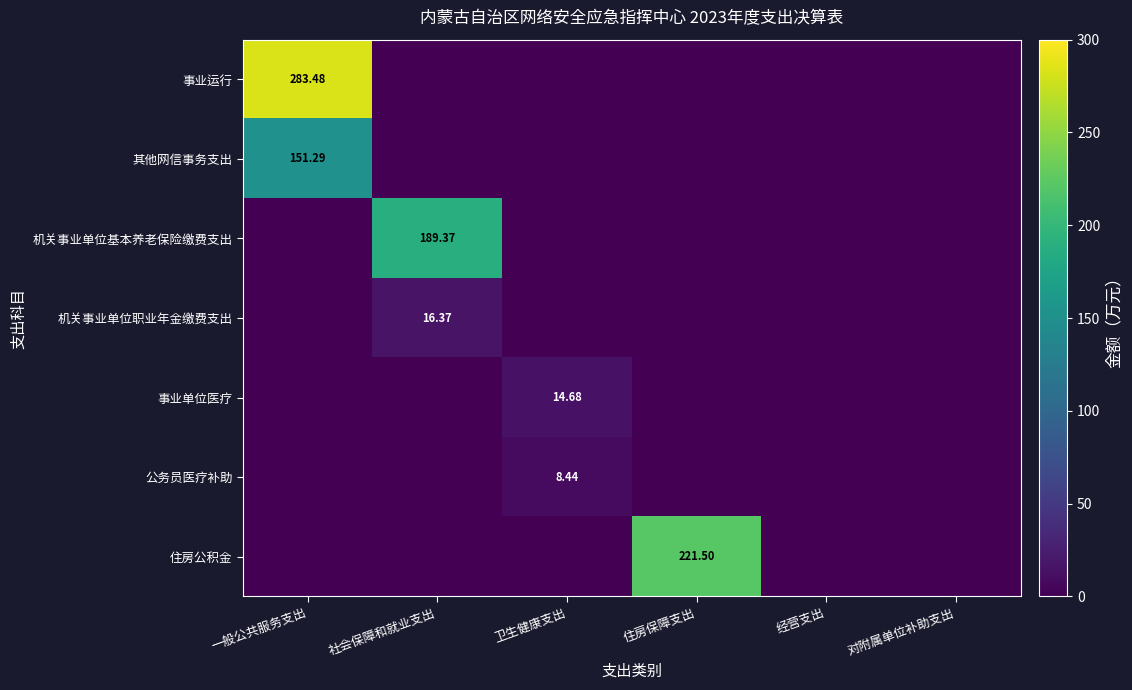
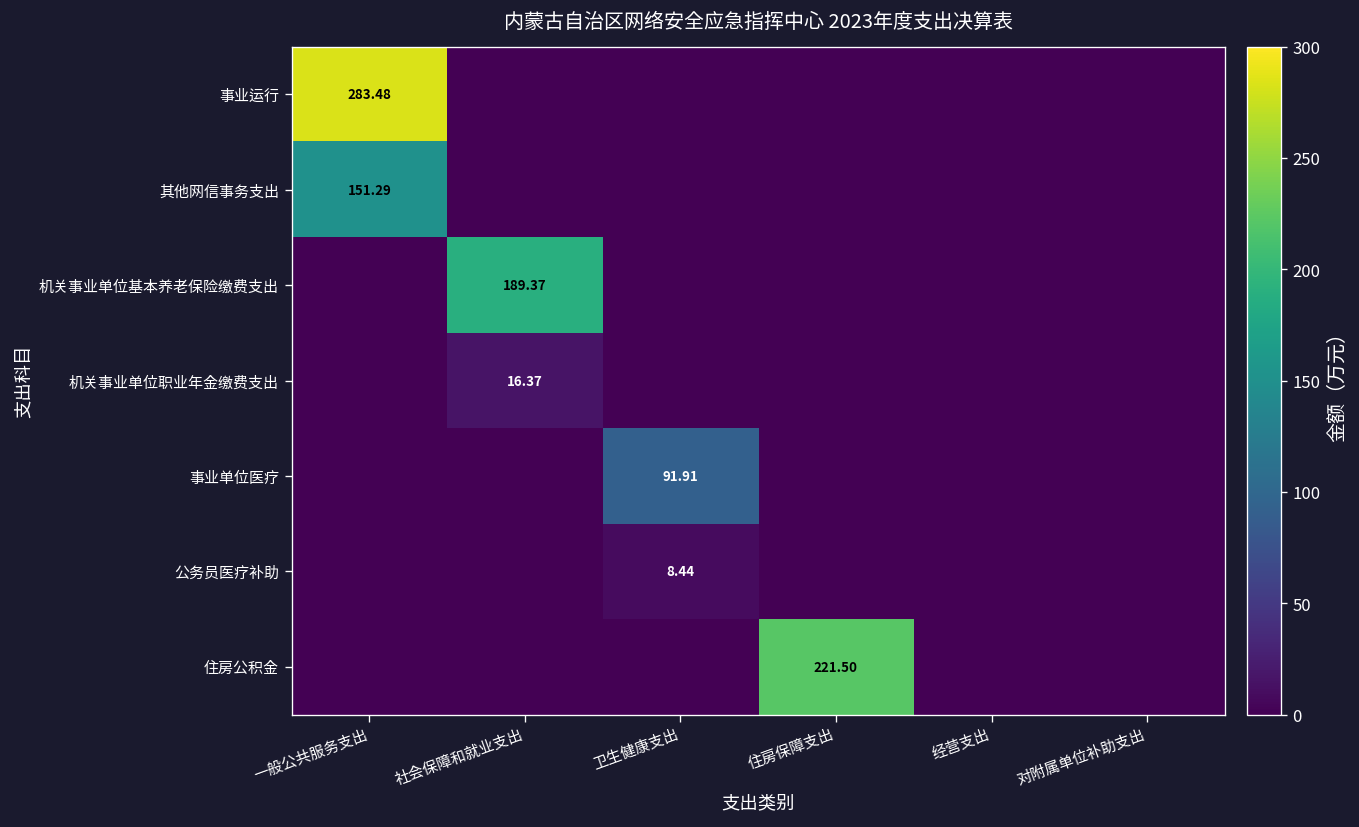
  {
    "事业运行": {
      "一般公共服务支出": 283.48
    },
    "其他网信事务支出": {
      "一般公共服务支出": 151.29
    },
    "机关事业单位基本养老保险缴费支出": {
      "社会保障和就业支出": 189.37
    },
    "机关事业单位职业年金缴费支出": {
      "社会保障和就业支出": 16.37
    },
    "事业单位医疗": {
-     "卫生健康支出": 14.68
+     "卫生健康支出": 91.91
    },
    "公务员医疗补助": {
      "卫生健康支出": 8.44
    },
    "住房公积金": {
      "住房保障支出": 221.50
    }
  }
